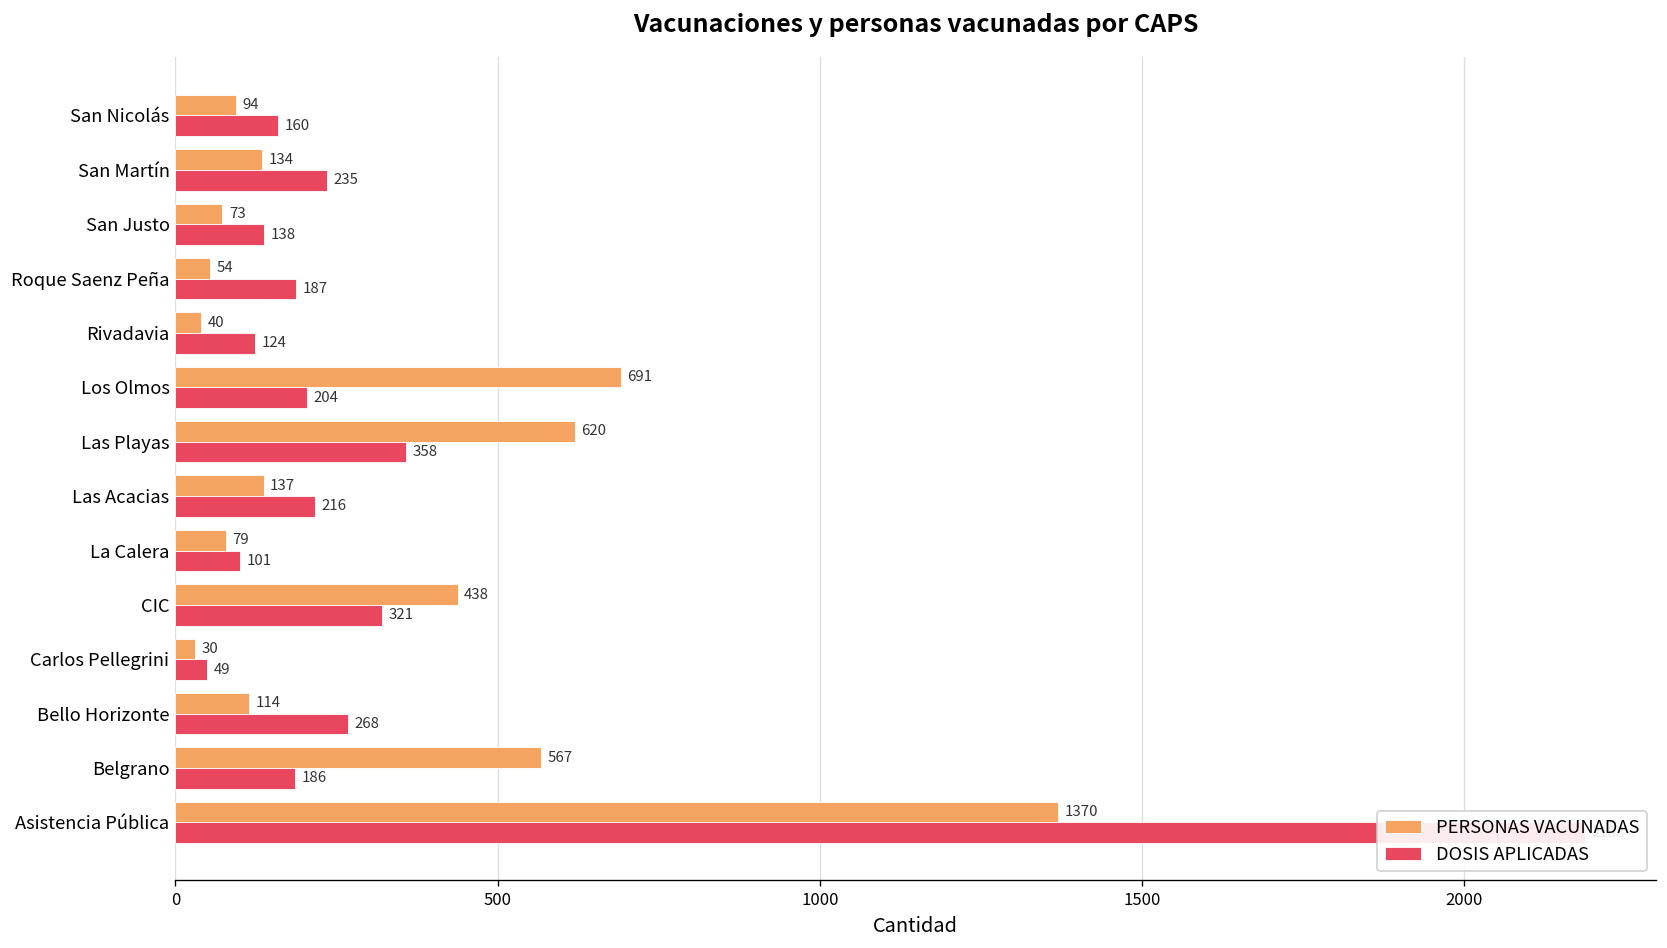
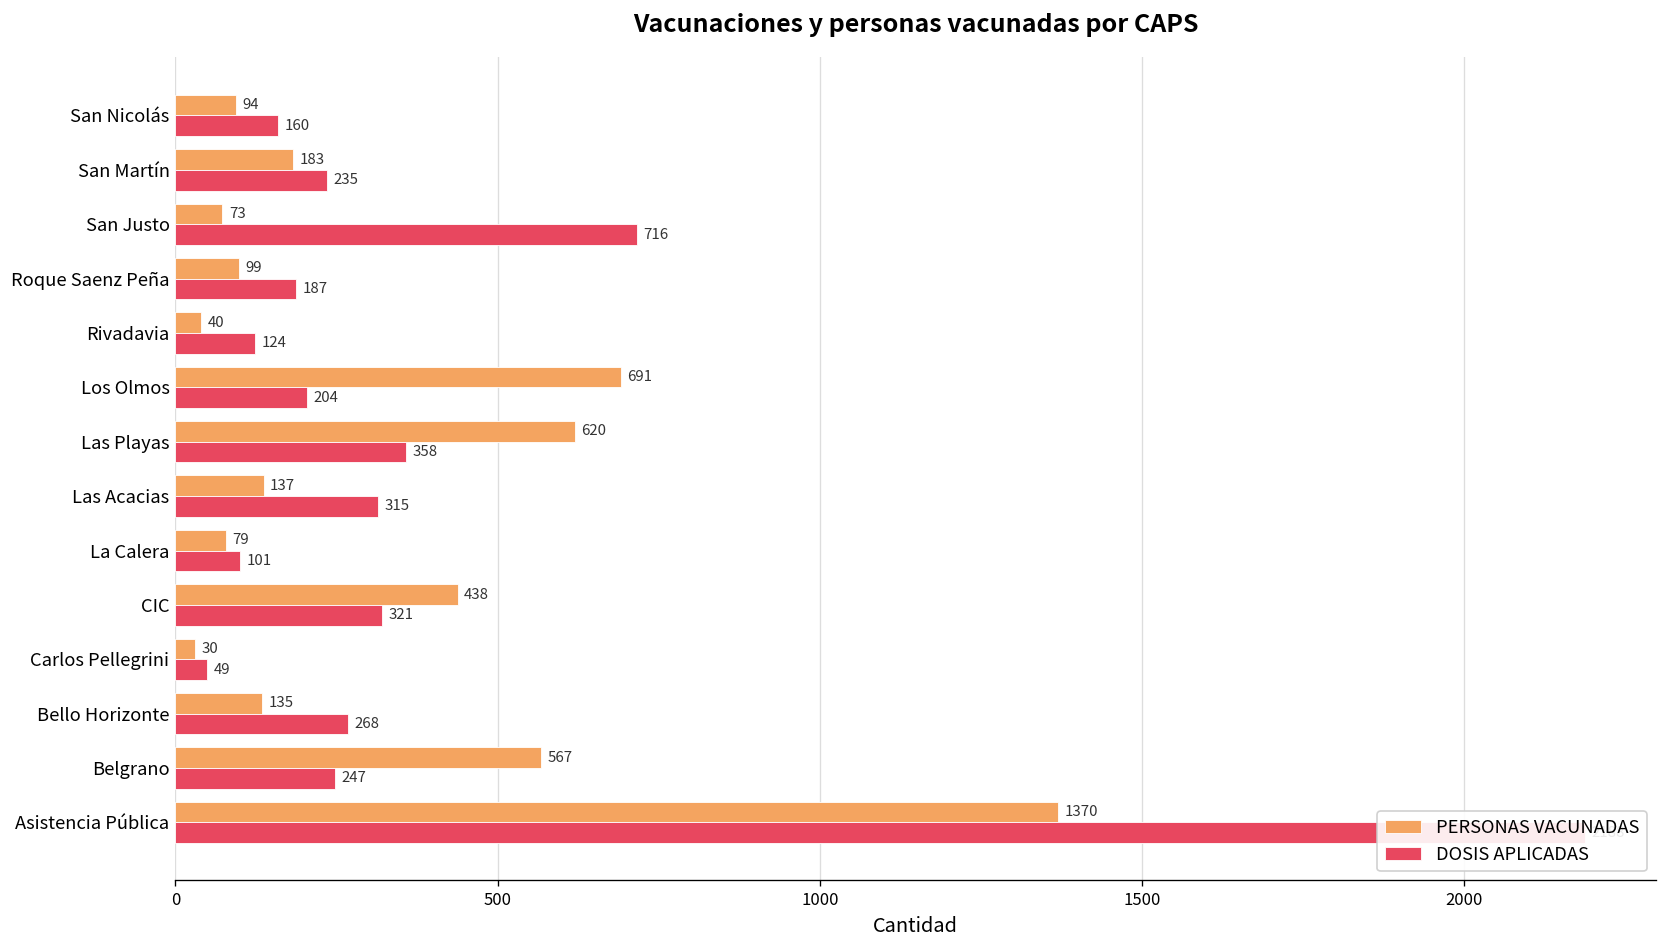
  {
    "PERSONAS VACUNADAS": {
      "San Nicolás": 94,
-     "San Martín": 134,
+     "San Martín": 183,
      "San Justo": 73,
-     "Roque Saenz Peña": 54,
+     "Roque Saenz Peña": 99,
      "Rivadavia": 40,
      "Los Olmos": 691,
      "Las Playas": 620,
      "Las Acacias": 137,
      "La Calera": 79,
      "CIC": 438,
      "Carlos Pellegrini": 30,
-     "Bello Horizonte": 114,
+     "Bello Horizonte": 135,
      "Belgrano": 567,
      "Asistencia Pública": 1370
    },
    "DOSIS APLICADAS": {
      "San Nicolás": 160,
      "San Martín": 235,
-     "San Justo": 138,
+     "San Justo": 716,
      "Roque Saenz Peña": 187,
      "Rivadavia": 124,
      "Los Olmos": 204,
      "Las Playas": 358,
-     "Las Acacias": 216,
+     "Las Acacias": 315,
      "La Calera": 101,
      "CIC": 321,
      "Carlos Pellegrini": 49,
      "Bello Horizonte": 268,
-     "Belgrano": 186
+     "Belgrano": 247
    }
  }
